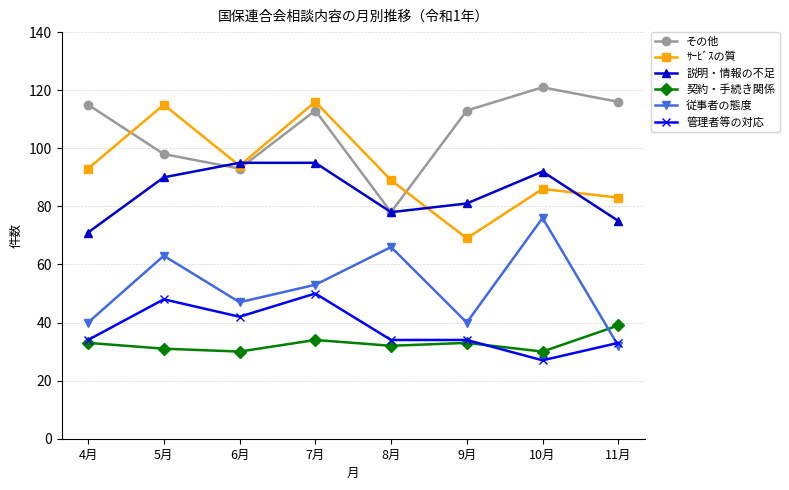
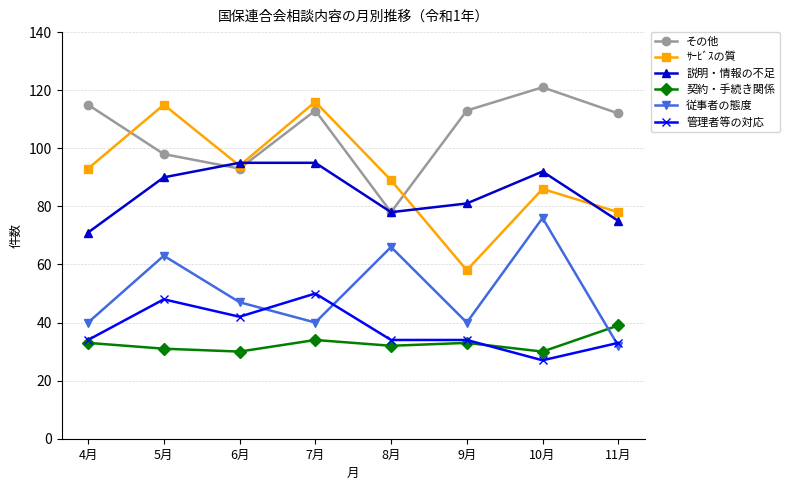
  {
    "その他": {
      "4月": 115,
      "5月": 98,
      "6月": 93,
      "7月": 113,
      "9月": 113,
      "10月": 121,
-     "11月": 116
+     "11月": 112
    },
    "ｻｰﾋﾞｽの質": {
      "4月": 93,
      "5月": 115,
      "6月": 94,
      "7月": 116,
      "8月": 89,
-     "9月": 69,
+     "9月": 58,
      "10月": 86,
-     "11月": 83
+     "11月": 78
    },
    "契約・手続き関係": {
      "4月": 33,
      "5月": 31,
      "6月": 30,
      "7月": 34,
      "8月": 32,
      "9月": 33,
      "10月": 30,
      "11月": 39
    },
    "従事者の態度": {
      "4月": 40,
      "5月": 63,
      "6月": 47,
-     "7月": 53,
+     "7月": 40,
      "8月": 66,
      "9月": 40,
      "10月": 76,
      "11月": 32
    }
  }
